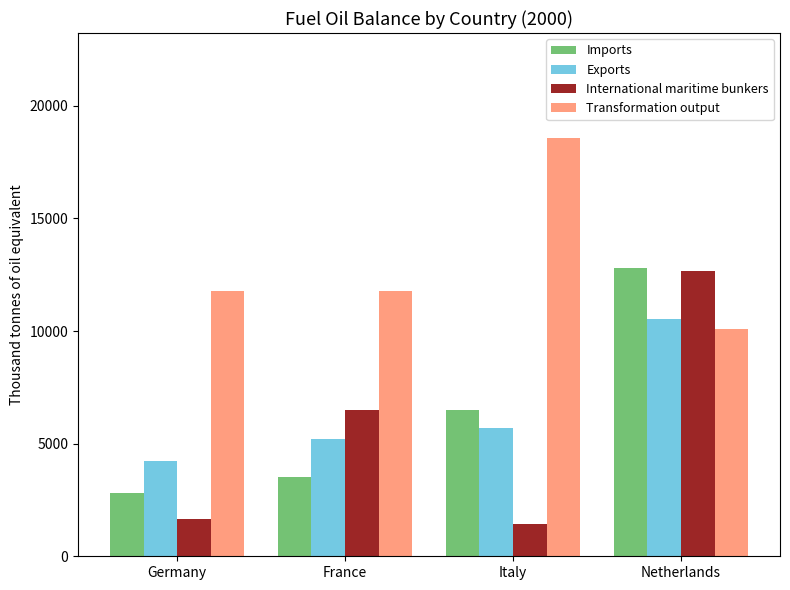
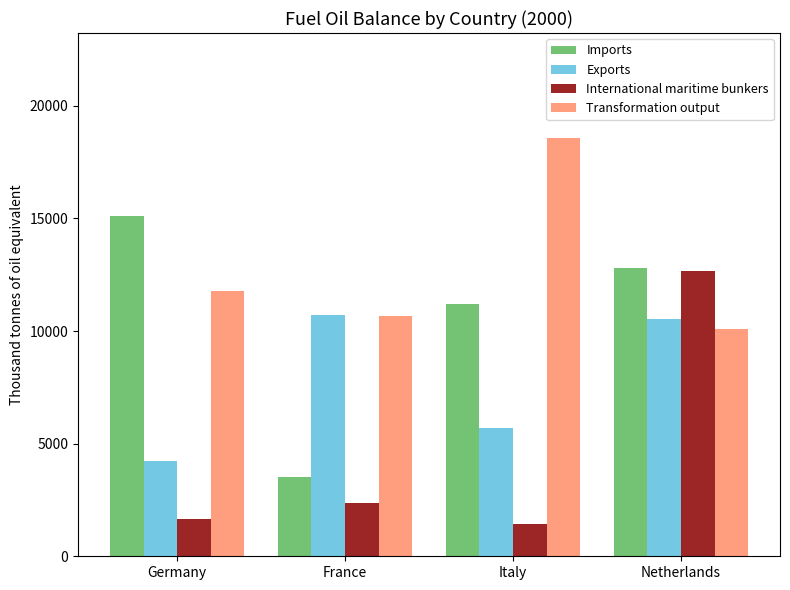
  {
    "Imports": {
-     "Germany": 2800,
+     "Germany": 15100,
      "France": 3500,
-     "Italy": 6500,
+     "Italy": 11200,
      "Netherlands": 12800
    },
    "Exports": {
      "Germany": 4200,
-     "France": 5200,
+     "France": 10700,
      "Italy": 5700,
      "Netherlands": 10500
    },
    "International maritime bunkers": {
      "Germany": 1600,
-     "France": 6500,
+     "France": 2400,
      "Italy": 1400,
      "Netherlands": 12700
    },
    "Transformation output": {
      "Germany": 11800,
-     "France": 11800,
+     "France": 10700,
      "Italy": 18600,
      "Netherlands": 10100
    }
  }
